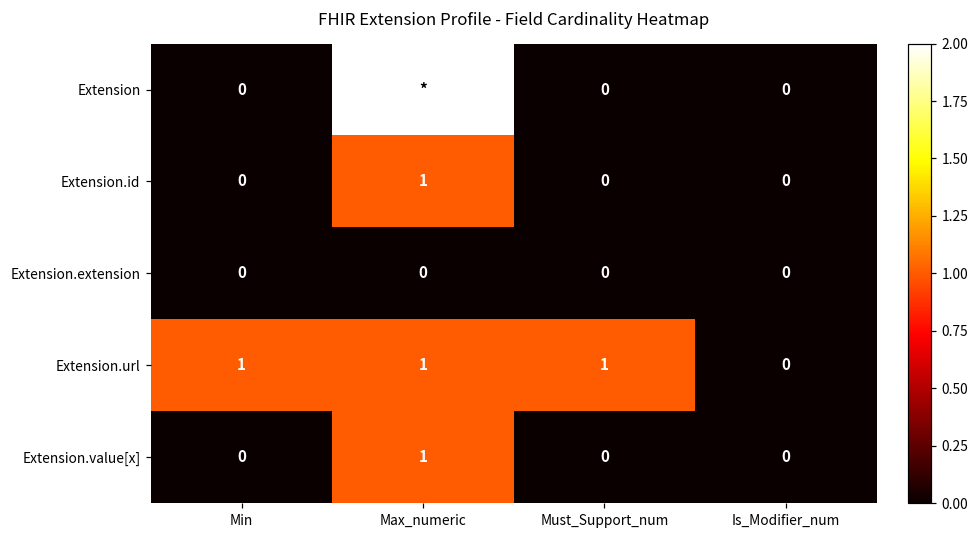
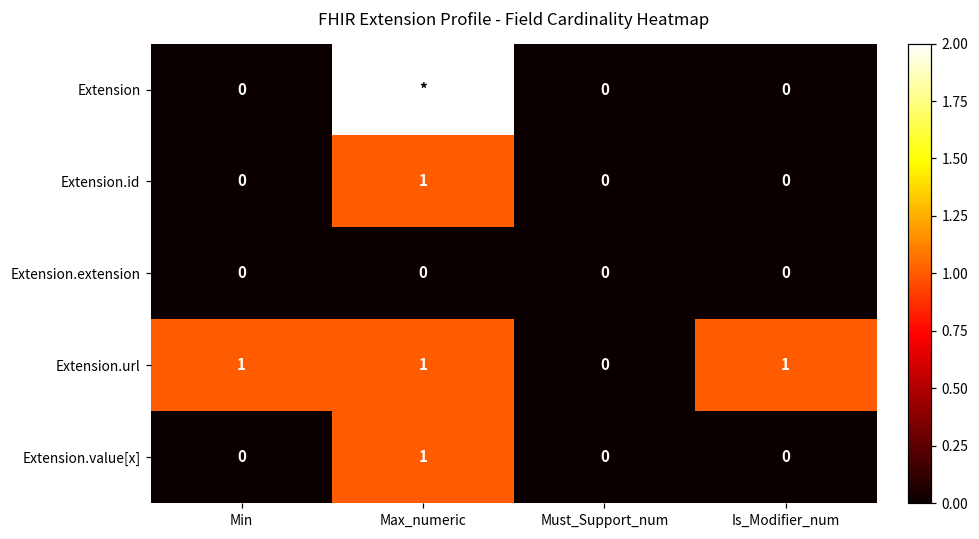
  {
    "Extension": {
      "Min": 0,
      "Must_Support_num": 0,
      "Is_Modifier_num": 0
    },
    "Extension.id": {
      "Min": 0,
      "Max_numeric": 1,
      "Must_Support_num": 0,
      "Is_Modifier_num": 0
    },
    "Extension.extension": {
      "Min": 0,
      "Max_numeric": 0,
      "Must_Support_num": 0,
      "Is_Modifier_num": 0
    },
    "Extension.url": {
      "Min": 1,
      "Max_numeric": 1,
-     "Must_Support_num": 1,
-     "Is_Modifier_num": 0
+     "Must_Support_num": 0,
+     "Is_Modifier_num": 1
    },
    "Extension.value[x]": {
      "Min": 0,
      "Max_numeric": 1,
      "Must_Support_num": 0,
      "Is_Modifier_num": 0
    }
  }
